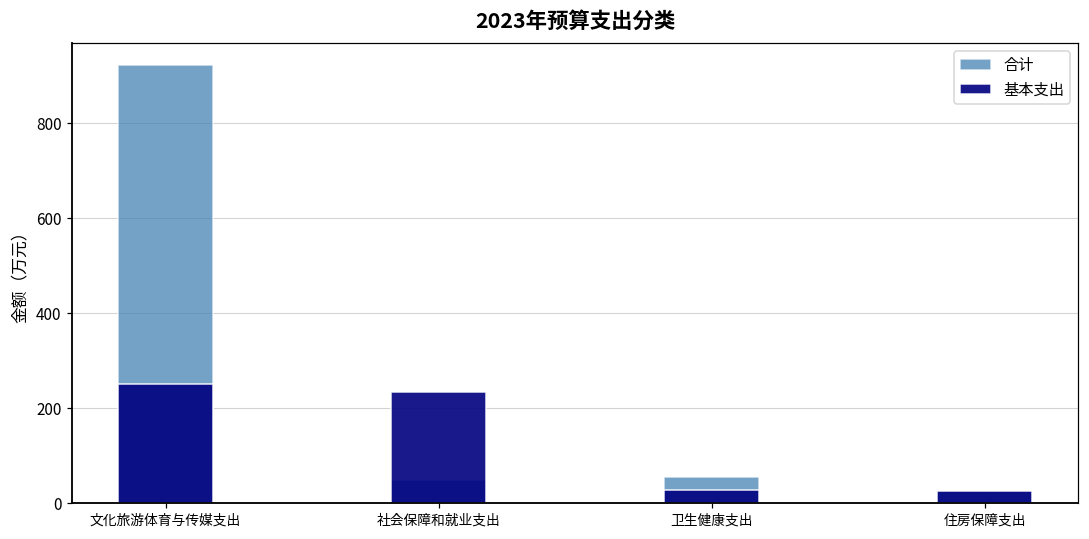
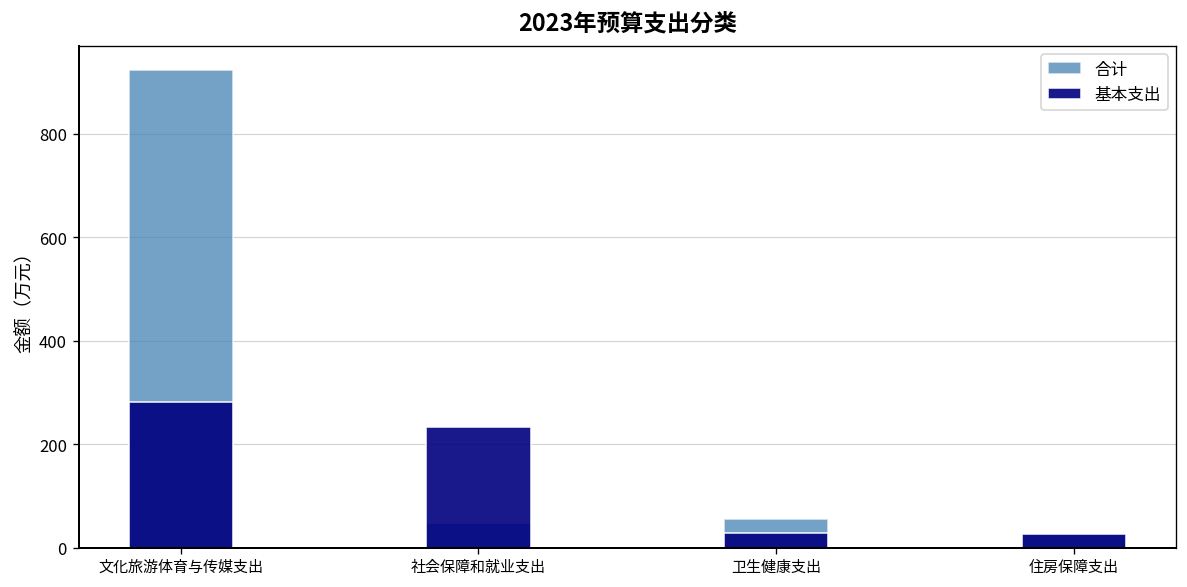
  {
    "合计": {
      "文化旅游体育与传媒支出": 920,
      "卫生健康支出": 60,
      "住房保障支出": 30
    },
    "基本支出": {
-     "文化旅游体育与传媒支出": 250,
+     "文化旅游体育与传媒支出": 280,
      "社会保障和就业支出": 230,
      "住房保障支出": 30
    }
  }
